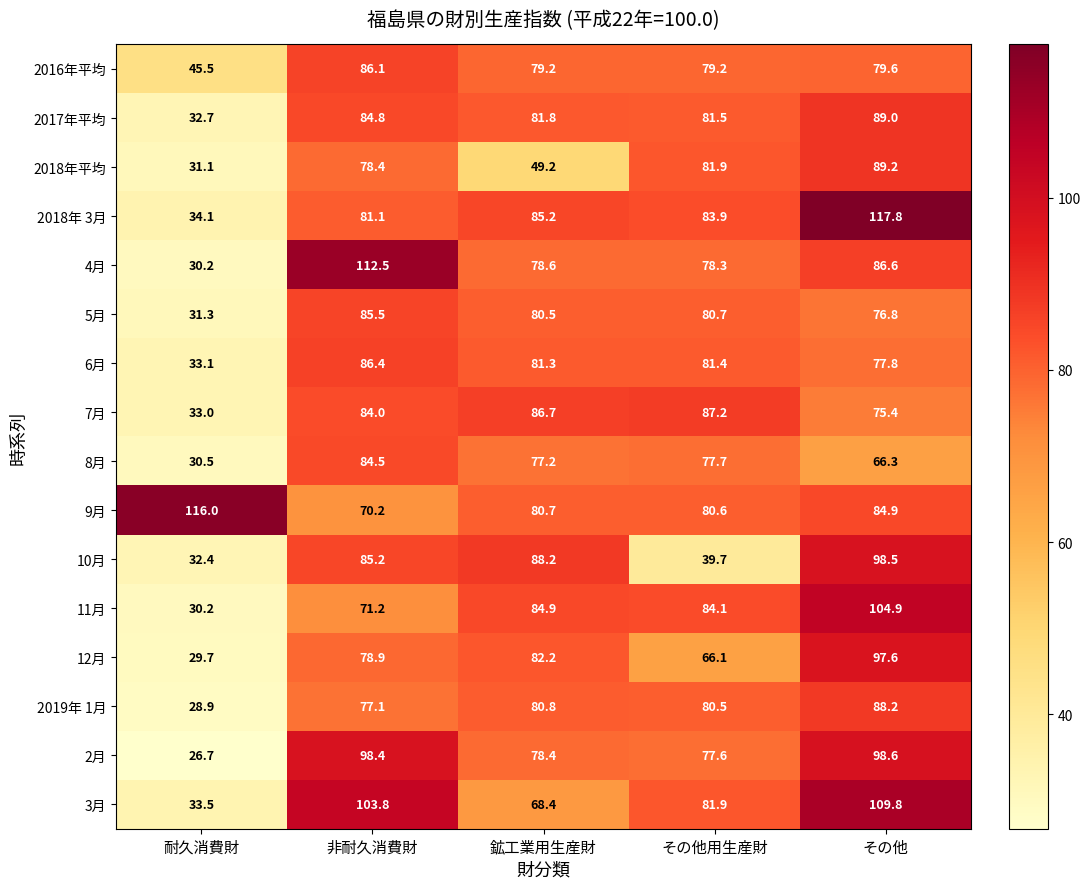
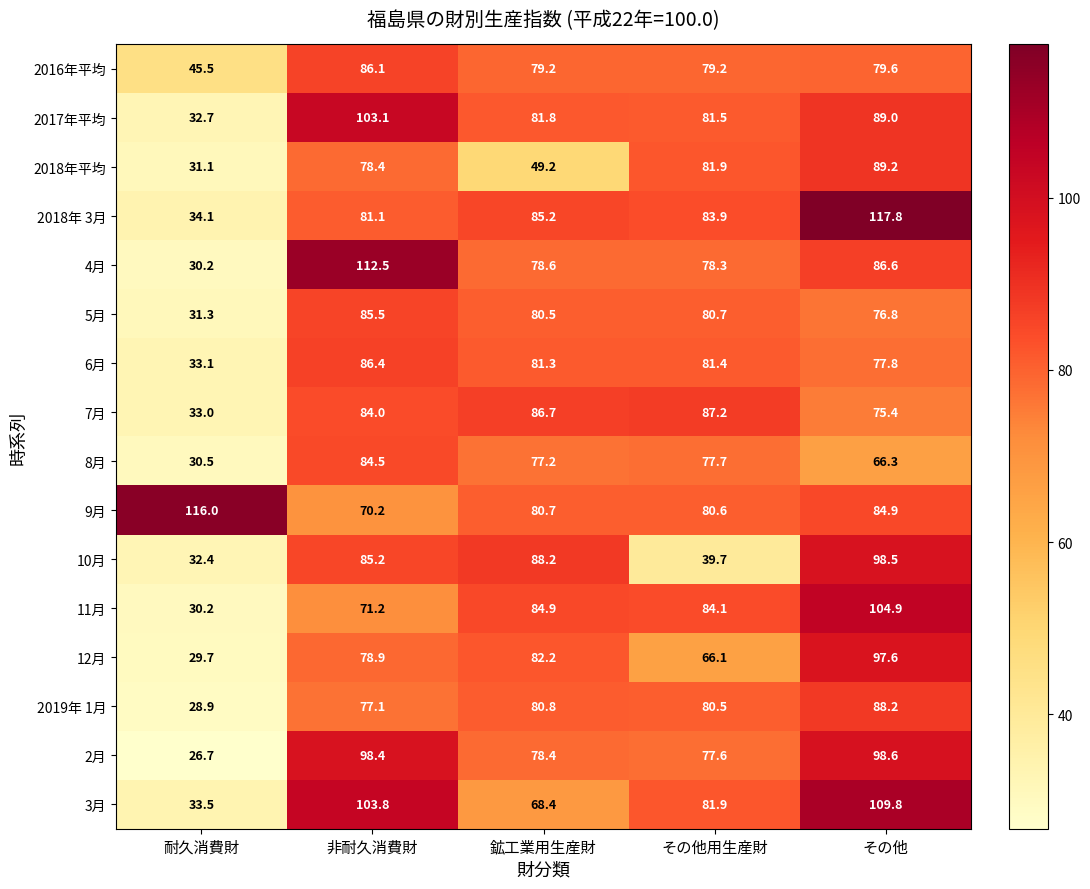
  {
    "2016年平均": {
      "耐久消費財": 45.5,
      "非耐久消費財": 86.1,
      "鉱工業用生産財": 79.2,
      "その他用生産財": 79.2,
      "その他": 79.6
    },
    "2017年平均": {
      "耐久消費財": 32.7,
-     "非耐久消費財": 84.8,
+     "非耐久消費財": 103.1,
      "鉱工業用生産財": 81.8,
      "その他用生産財": 81.5,
      "その他": 89.0
    },
    "2018年平均": {
      "耐久消費財": 31.1,
      "非耐久消費財": 78.4,
      "鉱工業用生産財": 49.2,
      "その他用生産財": 81.9,
      "その他": 89.2
    },
    "2018年 3月": {
      "耐久消費財": 34.1,
      "非耐久消費財": 81.1,
      "鉱工業用生産財": 85.2,
      "その他用生産財": 83.9,
      "その他": 117.8
    },
    "4月": {
      "耐久消費財": 30.2,
      "非耐久消費財": 112.5,
      "鉱工業用生産財": 78.6,
      "その他用生産財": 78.3,
      "その他": 86.6
    },
    "5月": {
      "耐久消費財": 31.3,
      "非耐久消費財": 85.5,
      "鉱工業用生産財": 80.5,
      "その他用生産財": 80.7,
      "その他": 76.8
    },
    "6月": {
      "耐久消費財": 33.1,
      "非耐久消費財": 86.4,
      "鉱工業用生産財": 81.3,
      "その他用生産財": 81.4,
      "その他": 77.8
    },
    "7月": {
      "耐久消費財": 33.0,
      "非耐久消費財": 84.0,
      "鉱工業用生産財": 86.7,
      "その他用生産財": 87.2,
      "その他": 75.4
    },
    "8月": {
      "耐久消費財": 30.5,
      "非耐久消費財": 84.5,
      "鉱工業用生産財": 77.2,
      "その他用生産財": 77.7,
      "その他": 66.3
    },
    "9月": {
      "耐久消費財": 116.0,
      "非耐久消費財": 70.2,
      "鉱工業用生産財": 80.7,
      "その他用生産財": 80.6,
      "その他": 84.9
    },
    "10月": {
      "耐久消費財": 32.4,
      "非耐久消費財": 85.2,
      "鉱工業用生産財": 88.2,
      "その他用生産財": 39.7,
      "その他": 98.5
    },
    "11月": {
      "耐久消費財": 30.2,
      "非耐久消費財": 71.2,
      "鉱工業用生産財": 84.9,
      "その他用生産財": 84.1,
      "その他": 104.9
    },
    "12月": {
      "耐久消費財": 29.7,
      "非耐久消費財": 78.9,
      "鉱工業用生産財": 82.2,
      "その他用生産財": 66.1,
      "その他": 97.6
    },
    "2019年 1月": {
      "耐久消費財": 28.9,
      "非耐久消費財": 77.1,
      "鉱工業用生産財": 80.8,
      "その他用生産財": 80.5,
      "その他": 88.2
    },
    "2月": {
      "耐久消費財": 26.7,
      "非耐久消費財": 98.4,
      "鉱工業用生産財": 78.4,
      "その他用生産財": 77.6,
      "その他": 98.6
    },
    "3月": {
      "耐久消費財": 33.5,
      "非耐久消費財": 103.8,
      "鉱工業用生産財": 68.4,
      "その他用生産財": 81.9,
      "その他": 109.8
    }
  }
